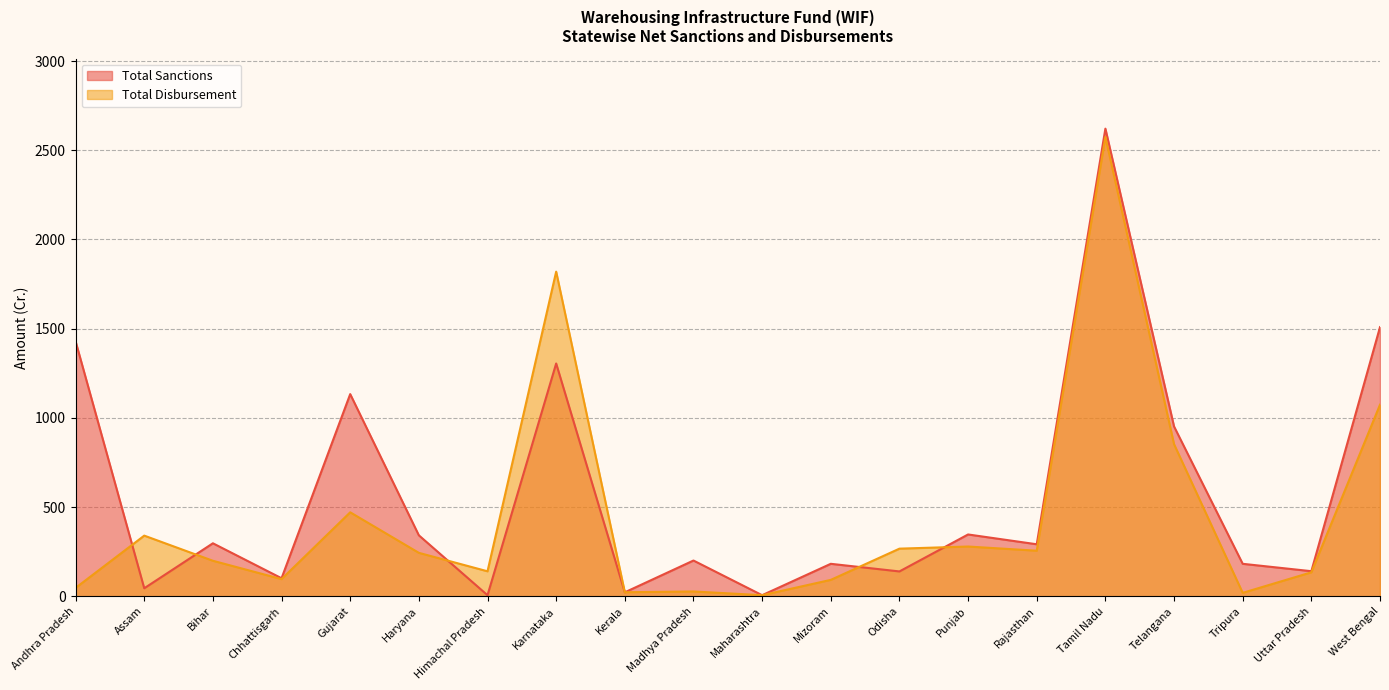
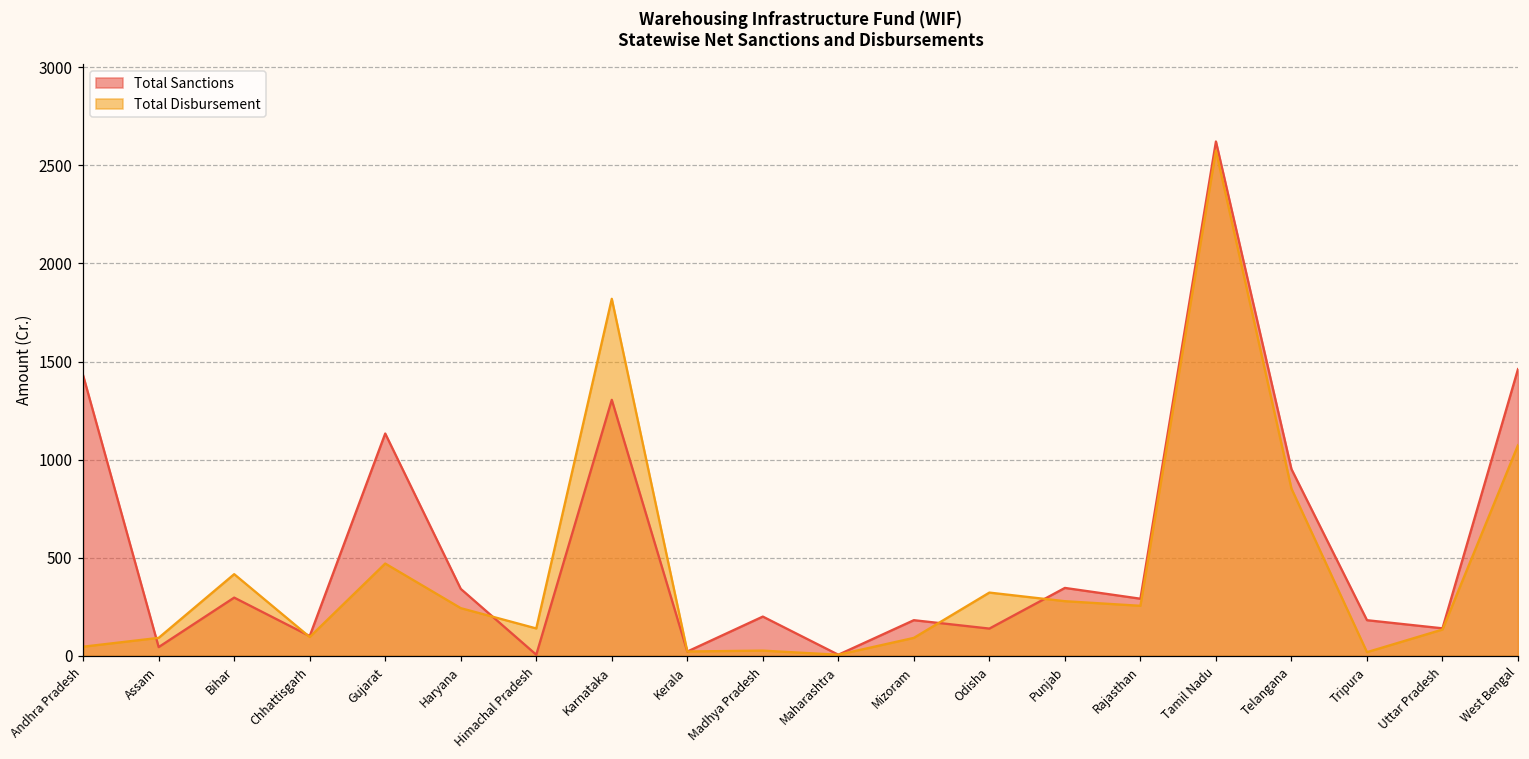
  {
    "Total Sanctions": {
      "Andhra Pradesh": 1430,
      "Assam": 40,
      "Bihar": 300,
      "Gujarat": 1130,
      "Haryana": 340,
      "Himachal Pradesh": 10,
      "Karnataka": 1300,
      "Madhya Pradesh": 200,
      "Mizoram": 180,
      "Odisha": 140,
      "Punjab": 350,
      "Rajasthan": 290,
      "Tamil Nadu": 2620,
      "Telangana": 950,
      "Tripura": 180,
-     "West Bengal": 1510
+     "West Bengal": 1460
    },
    "Total Disbursement": {
      "Andhra Pradesh": 50,
-     "Assam": 340,
-     "Bihar": 200,
+     "Assam": 90,
+     "Bihar": 420,
      "Gujarat": 470,
      "Haryana": 240,
      "Himachal Pradesh": 140,
      "Karnataka": 1820,
      "Madhya Pradesh": 30,
      "Mizoram": 90,
-     "Odisha": 270,
+     "Odisha": 320,
      "Punjab": 280,
      "Rajasthan": 260,
      "Tamil Nadu": 2570,
      "Telangana": 850,
      "Tripura": 20,
      "West Bengal": 1070
    }
  }
